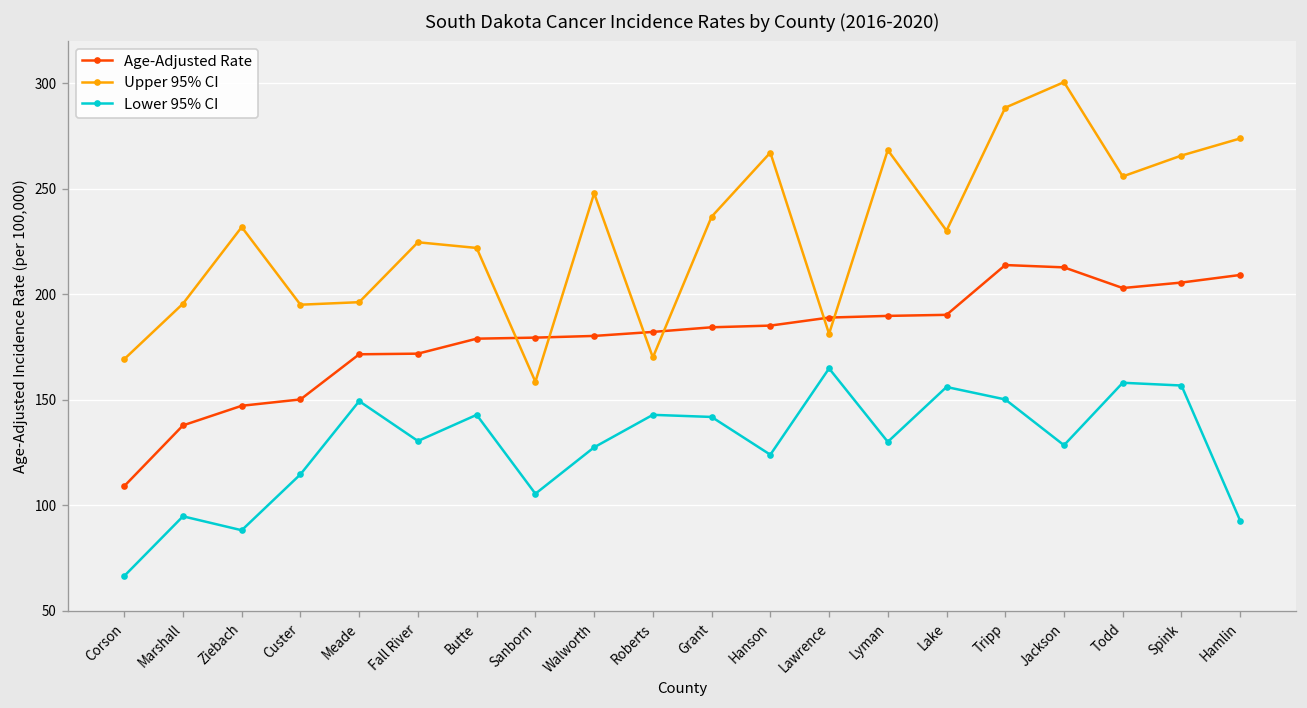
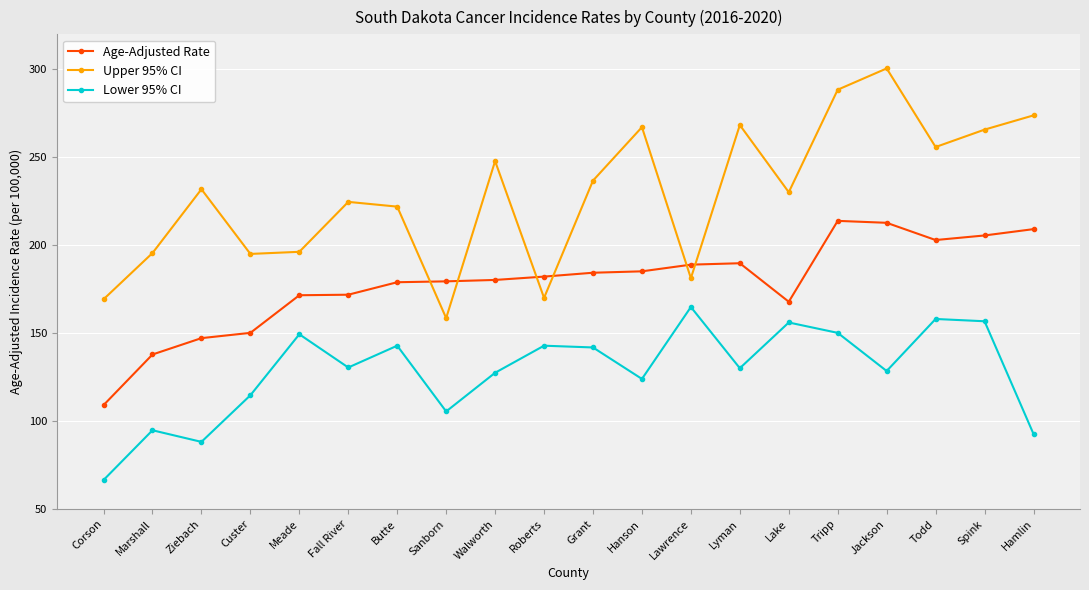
  {
    "Age-Adjusted Rate": {
      "Corson": 109,
      "Marshall": 138,
      "Ziebach": 147,
      "Custer": 150,
      "Meade": 172,
      "Fall River": 172,
      "Butte": 179,
      "Sanborn": 180,
      "Walworth": 180,
      "Roberts": 182,
      "Grant": 184,
      "Hanson": 185,
      "Lawrence": 189,
      "Lyman": 190,
-     "Lake": 190,
+     "Lake": 168,
      "Tripp": 214,
      "Jackson": 213,
      "Todd": 203,
      "Spink": 206,
      "Hamlin": 209
    },
    "Upper 95% CI": {
      "Corson": 169,
      "Marshall": 196,
      "Ziebach": 232,
      "Custer": 195,
      "Meade": 196,
      "Fall River": 225,
      "Butte": 222,
      "Sanborn": 159,
      "Walworth": 248,
      "Roberts": 170,
      "Grant": 237,
      "Hanson": 267,
      "Lawrence": 181,
      "Lyman": 268,
      "Lake": 230,
      "Tripp": 289,
      "Jackson": 301,
      "Todd": 256,
      "Spink": 266,
      "Hamlin": 274
    },
    "Lower 95% CI": {
      "Corson": 67,
      "Marshall": 95,
      "Ziebach": 88,
      "Custer": 115,
      "Meade": 149,
      "Fall River": 131,
      "Butte": 143,
      "Sanborn": 106,
      "Walworth": 128,
      "Roberts": 143,
      "Grant": 142,
      "Hanson": 124,
      "Lawrence": 165,
      "Lyman": 130,
      "Lake": 156,
      "Tripp": 150,
      "Jackson": 129,
      "Todd": 158,
      "Spink": 157,
      "Hamlin": 93
    }
  }
